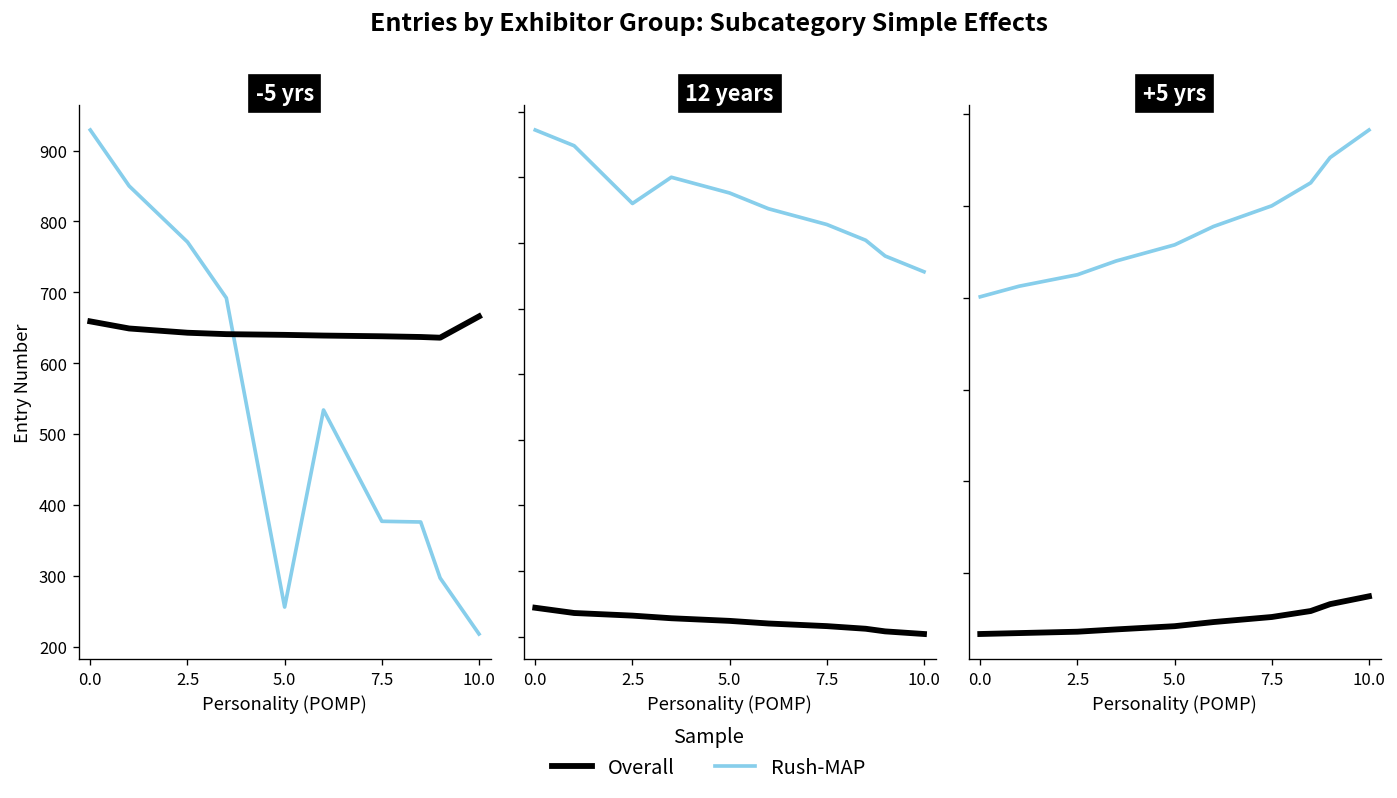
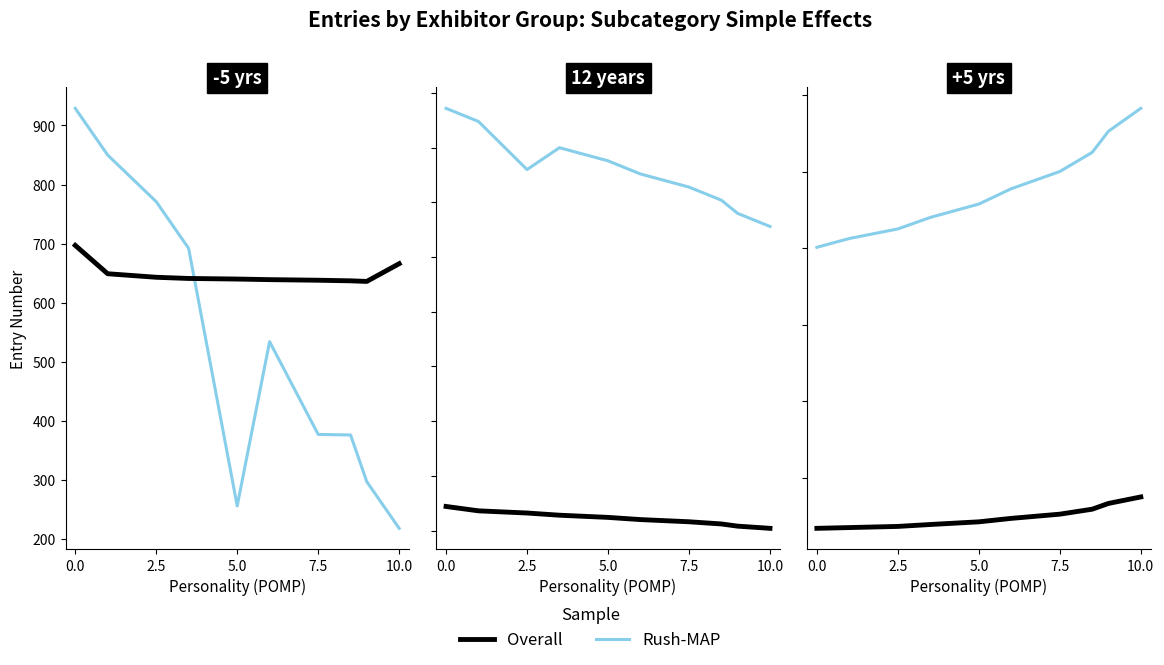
  {
    "-5 yrs": {
      "Rush-MAP": {
        "0.0": 930,
        "2.5": 770,
        "5.0": 260,
        "7.5": 380,
        "10.0": 220
      },
      "Overall": {
-       "0.0": 660,
+       "0.0": 700,
        "2.5": 640,
        "5.0": 640,
        "7.5": 640,
        "10.0": 670
      }
    }
  }
